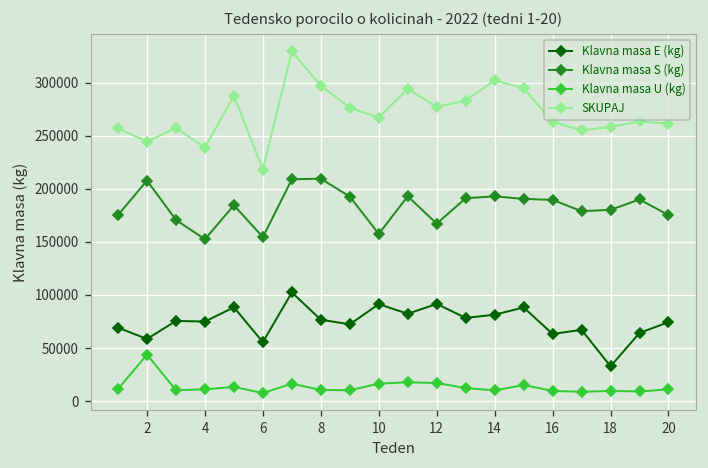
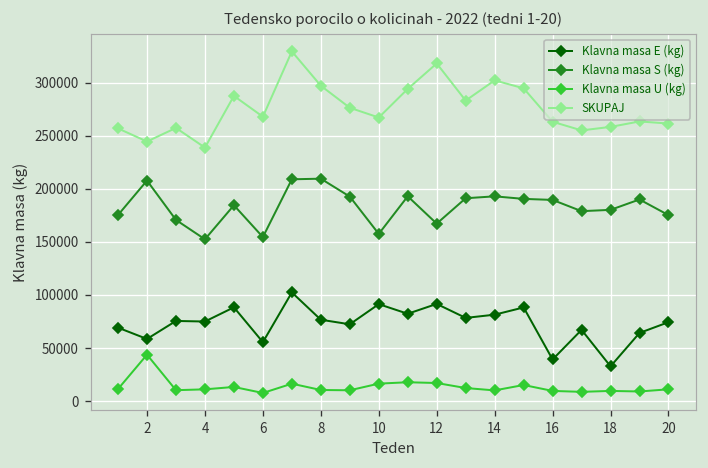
  {
    "Klavna masa E (kg)": {
      "2": 60000,
      "4": 70000,
      "6": 60000,
      "8": 80000,
      "10": 90000,
      "12": 90000,
      "14": 80000,
-     "16": 60000,
+     "16": 40000,
      "18": 30000,
      "20": 70000
    },
    "Klavna masa S (kg)": {
      "2": 210000,
      "4": 150000,
      "6": 150000,
      "8": 210000,
      "10": 160000,
      "12": 170000,
      "14": 190000,
      "16": 190000,
      "18": 180000,
      "20": 180000
    },
    "Klavna masa U (kg)": {
      "2": 40000,
      "4": 10000,
      "6": 10000,
      "8": 10000,
      "10": 20000,
      "12": 20000,
      "14": 10000,
      "16": 10000,
      "18": 10000,
      "20": 10000
    },
    "SKUPAJ": {
      "2": 240000,
      "4": 240000,
-     "6": 220000,
+     "6": 270000,
      "8": 300000,
      "10": 270000,
-     "12": 280000,
+     "12": 320000,
      "14": 300000,
      "16": 260000,
      "18": 260000,
      "20": 260000
    }
  }
